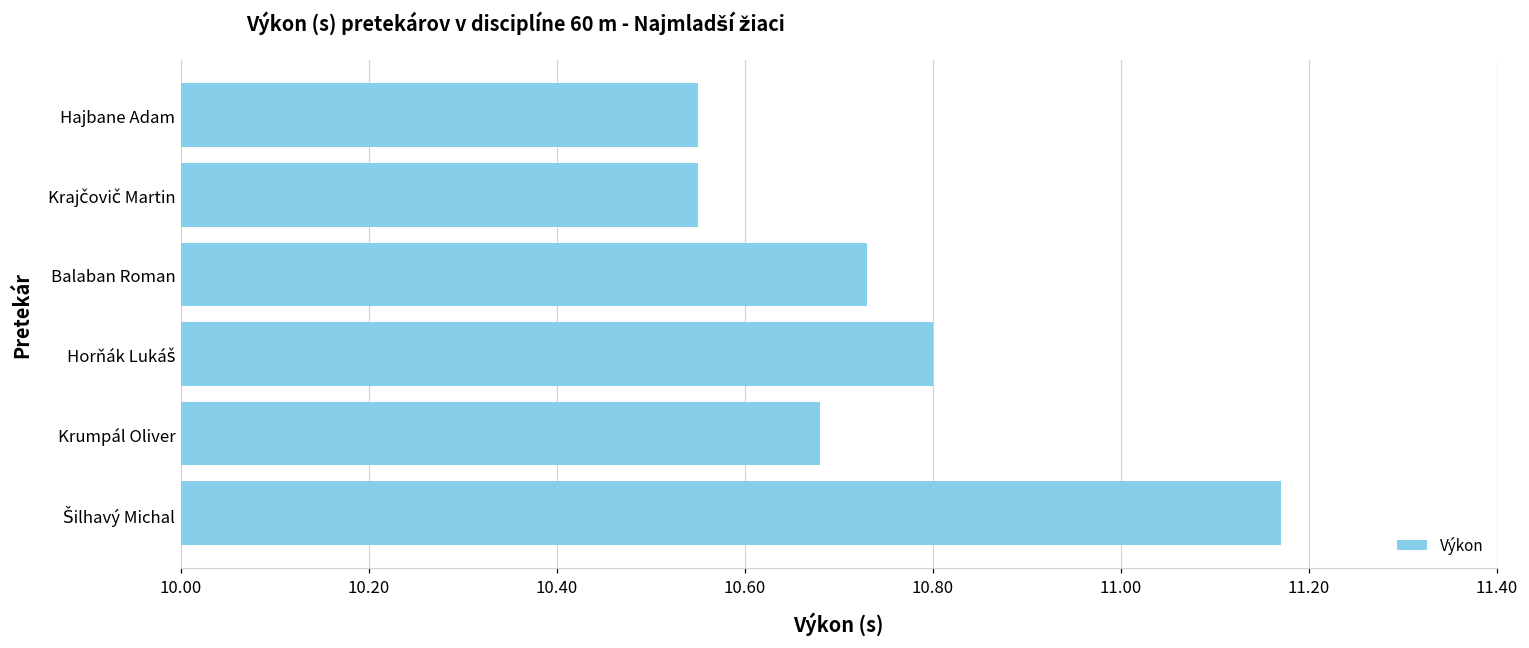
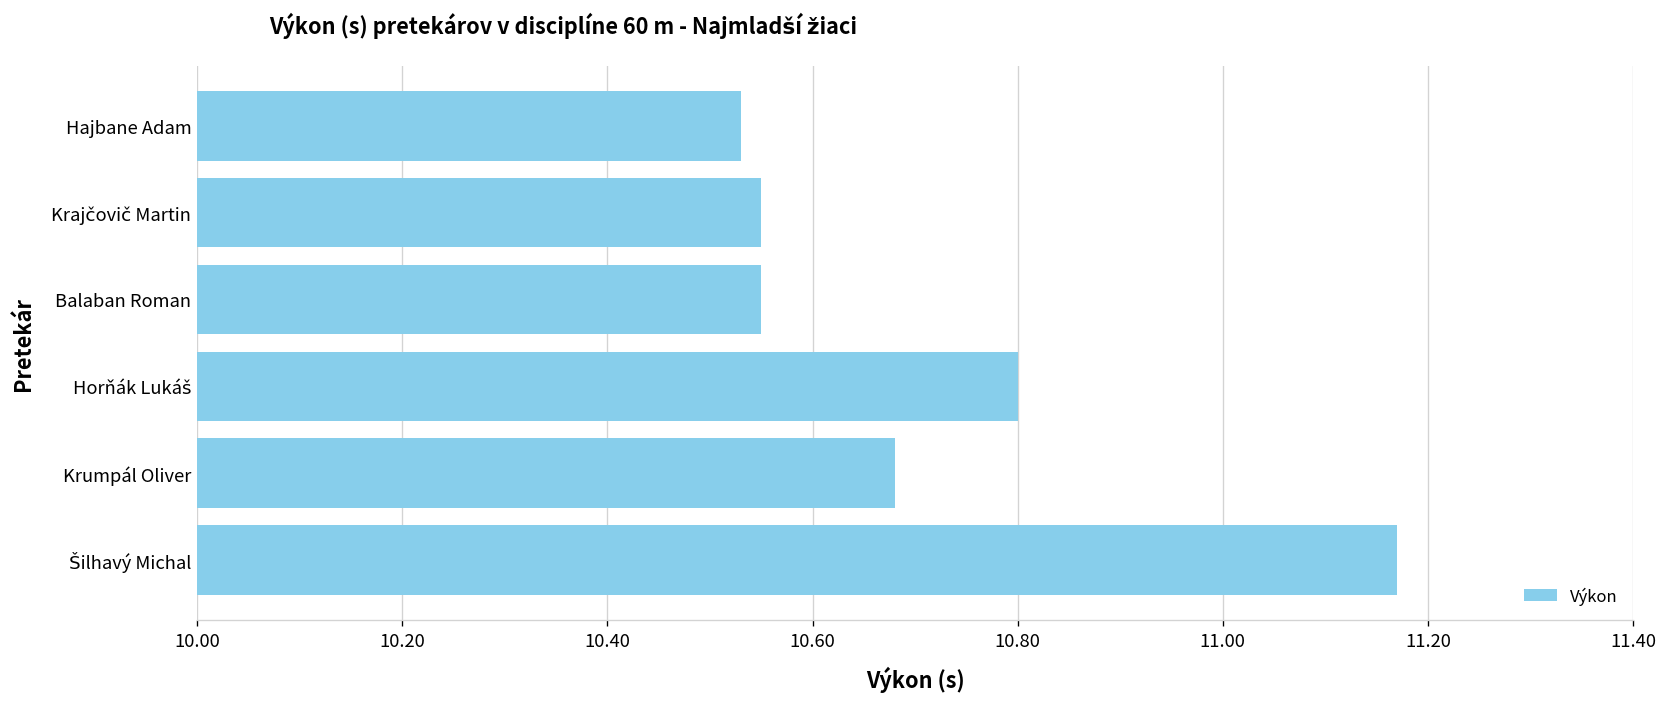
  {
-   "Hajbane Adam": 10.55,
+   "Hajbane Adam": 10.53,
    "Krajčovič Martin": 10.55,
-   "Balaban Roman": 10.73,
+   "Balaban Roman": 10.55,
    "Horňák Lukáš": 10.80,
    "Krumpál Oliver": 10.68,
    "Šilhavý Michal": 11.17
  }
